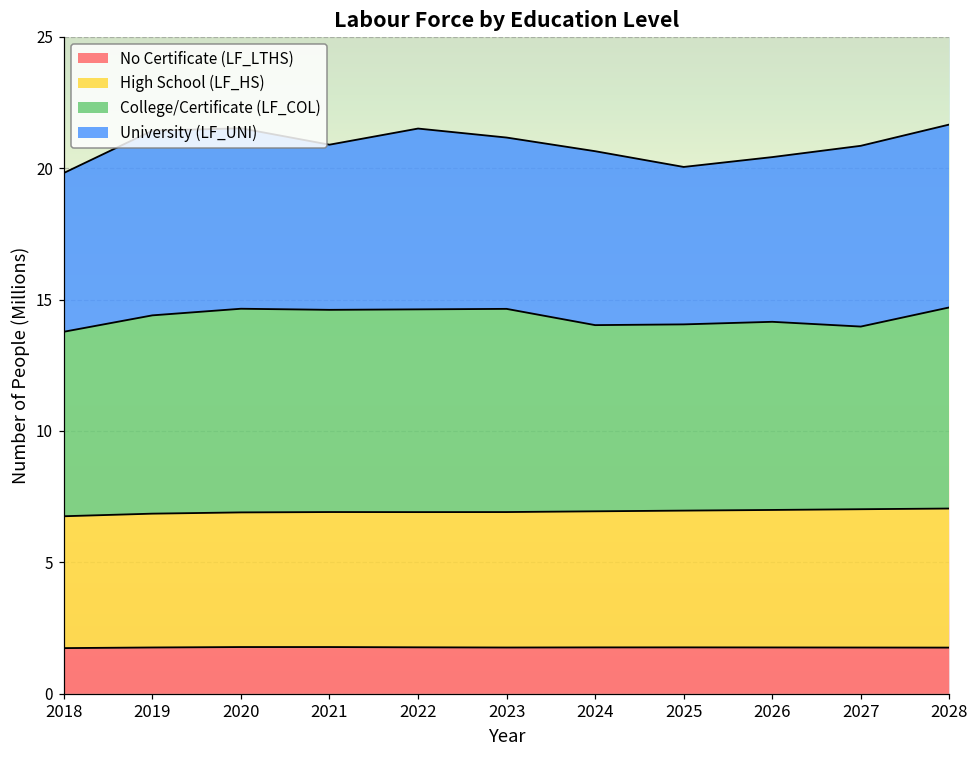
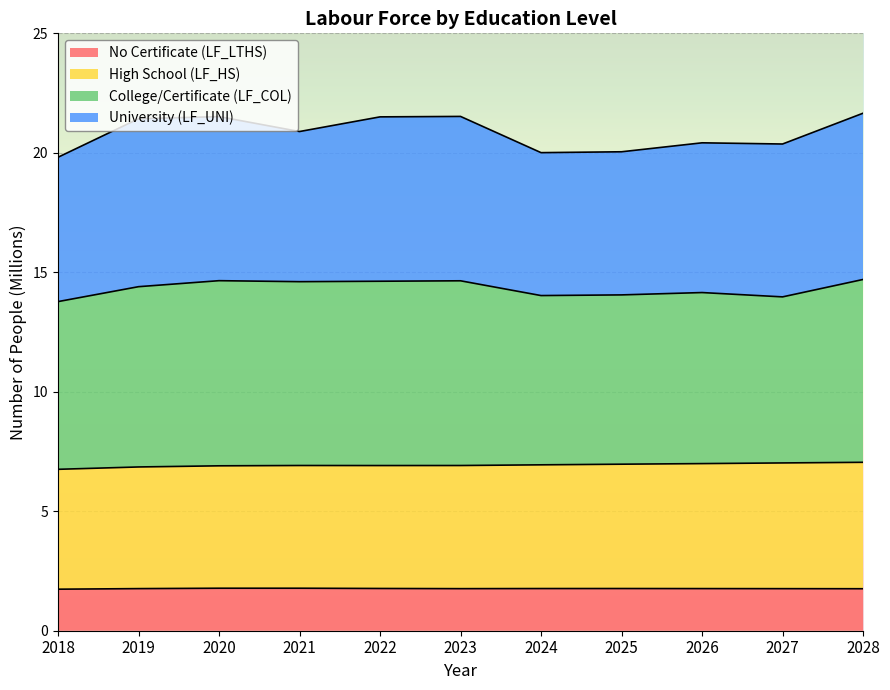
  {
    "No Certificate (LF_LTHS)": {
      "2018": 1.7,
      "2019": 1.8,
      "2020": 1.8,
      "2021": 1.8,
      "2022": 1.8,
      "2023": 1.8,
      "2024": 1.8,
      "2025": 1.8,
      "2026": 1.8,
      "2027": 1.8,
      "2028": 1.8
    },
    "High School (LF_HS)": {
      "2018": 5.0,
      "2019": 5.1,
      "2020": 5.1,
      "2021": 5.1,
      "2022": 5.1,
      "2023": 5.2,
      "2024": 5.2,
      "2025": 5.2,
      "2026": 5.2,
      "2027": 5.3,
      "2028": 5.3
    },
    "College/Certificate (LF_COL)": {
      "2018": 7.0,
      "2019": 7.5,
      "2020": 7.7,
      "2021": 7.7,
      "2022": 7.7,
      "2023": 7.7,
      "2024": 7.1,
      "2025": 7.1,
      "2026": 7.2,
      "2027": 6.9,
      "2028": 7.7
    },
    "University (LF_UNI)": {
      "2018": 6.0,
      "2021": 6.3,
      "2022": 6.9,
-     "2023": 6.5,
-     "2024": 6.6,
+     "2023": 6.9,
+     "2024": 6.0,
      "2025": 6.0,
      "2026": 6.3,
-     "2027": 6.9,
+     "2027": 6.4,
      "2028": 7.0
    }
  }
